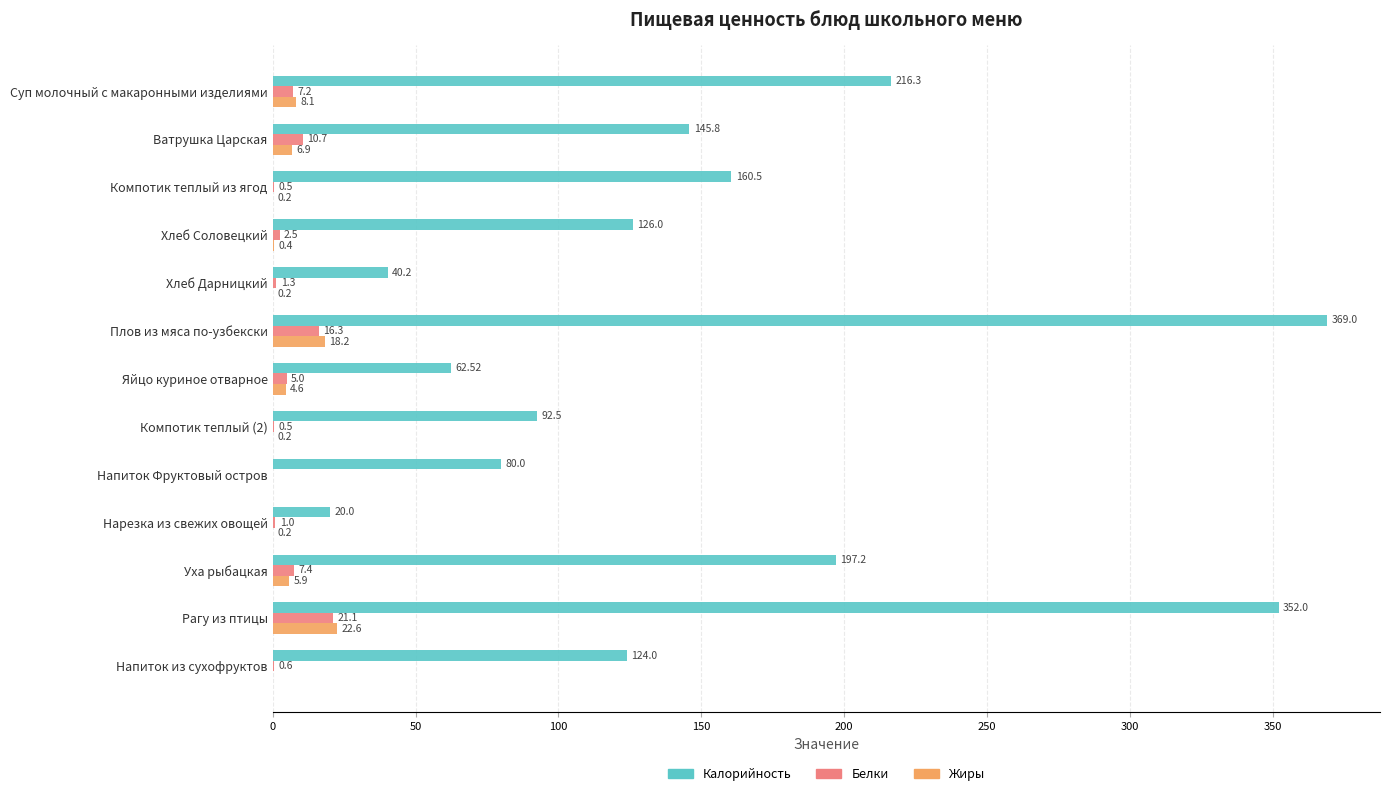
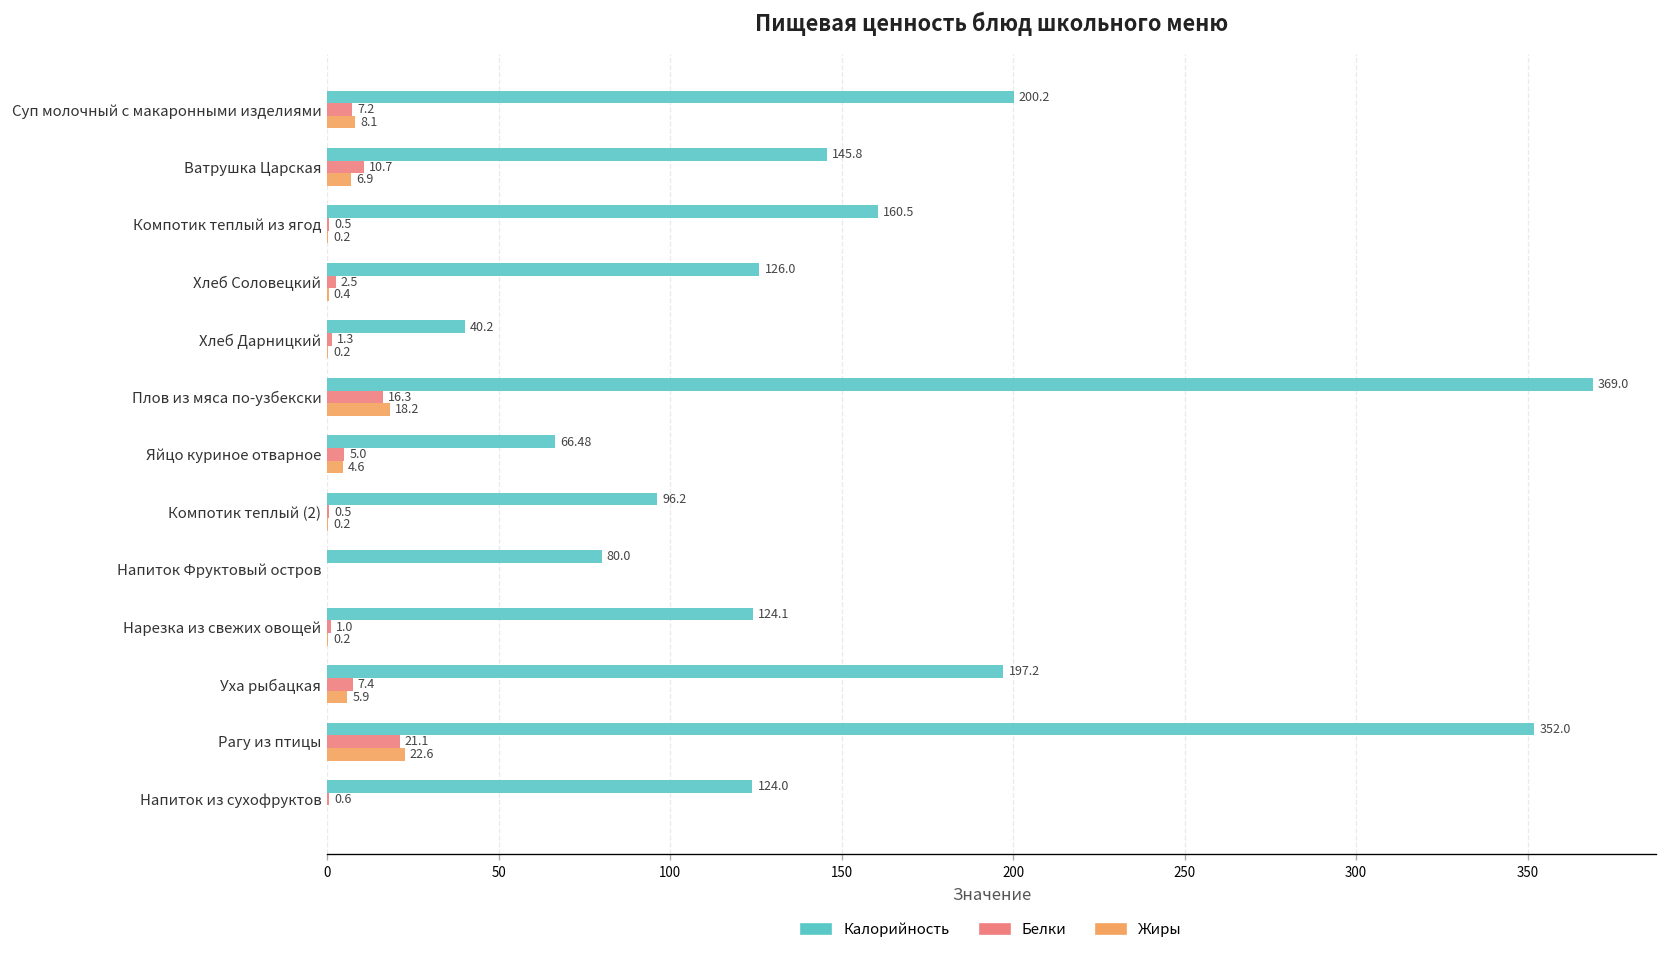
  {
    "Калорийность": {
-     "Суп молочный с макаронными изделиями": 216.3,
+     "Суп молочный с макаронными изделиями": 200.2,
      "Ватрушка Царская": 145.8,
      "Компотик теплый из ягод": 160.5,
      "Хлеб Соловецкий": 126.0,
      "Хлеб Дарницкий": 40.2,
      "Плов из мяса по-узбекски": 369.0,
-     "Яйцо куриное отварное": 62.52,
-     "Компотик теплый (2)": 92.5,
+     "Яйцо куриное отварное": 66.48,
+     "Компотик теплый (2)": 96.2,
      "Напиток Фруктовый остров": 80.0,
-     "Нарезка из свежих овощей": 20.0,
+     "Нарезка из свежих овощей": 124.1,
      "Уха рыбацкая": 197.2,
      "Рагу из птицы": 352.0,
      "Напиток из сухофруктов": 124.0
    }
  }
